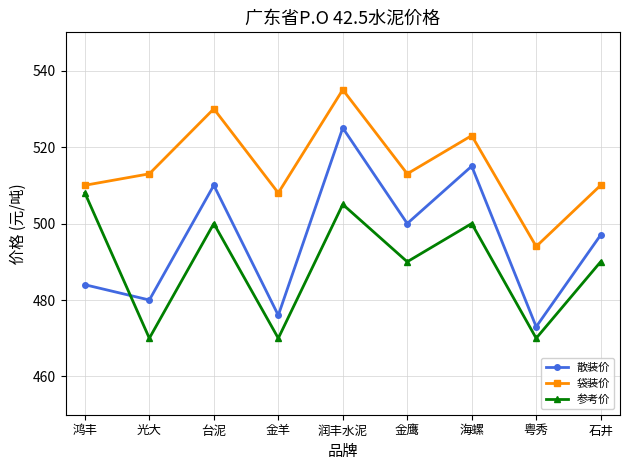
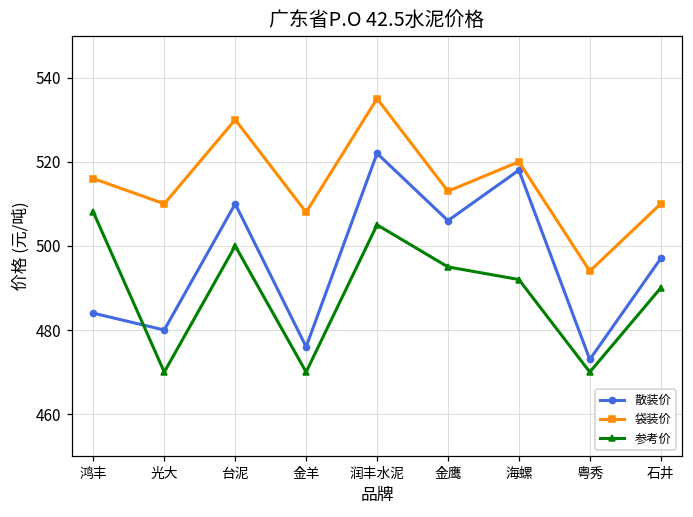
  {
    "散装价": {
      "鸿丰": 484,
      "光大": 480,
      "台泥": 510,
      "金羊": 476,
-     "润丰水泥": 525,
-     "金鹰": 500,
-     "海螺": 515,
+     "润丰水泥": 522,
+     "金鹰": 506,
+     "海螺": 518,
      "粤秀": 473,
      "石井": 497
    },
    "袋装价": {
-     "鸿丰": 510,
-     "光大": 513,
+     "鸿丰": 516,
+     "光大": 510,
      "台泥": 530,
      "金羊": 508,
      "润丰水泥": 535,
      "金鹰": 513,
-     "海螺": 523,
+     "海螺": 520,
      "粤秀": 494,
      "石井": 510
    },
    "参考价": {
      "鸿丰": 508,
      "光大": 470,
      "台泥": 500,
      "金羊": 470,
      "润丰水泥": 505,
-     "金鹰": 490,
-     "海螺": 500,
+     "金鹰": 495,
+     "海螺": 492,
      "粤秀": 470,
      "石井": 490
    }
  }
